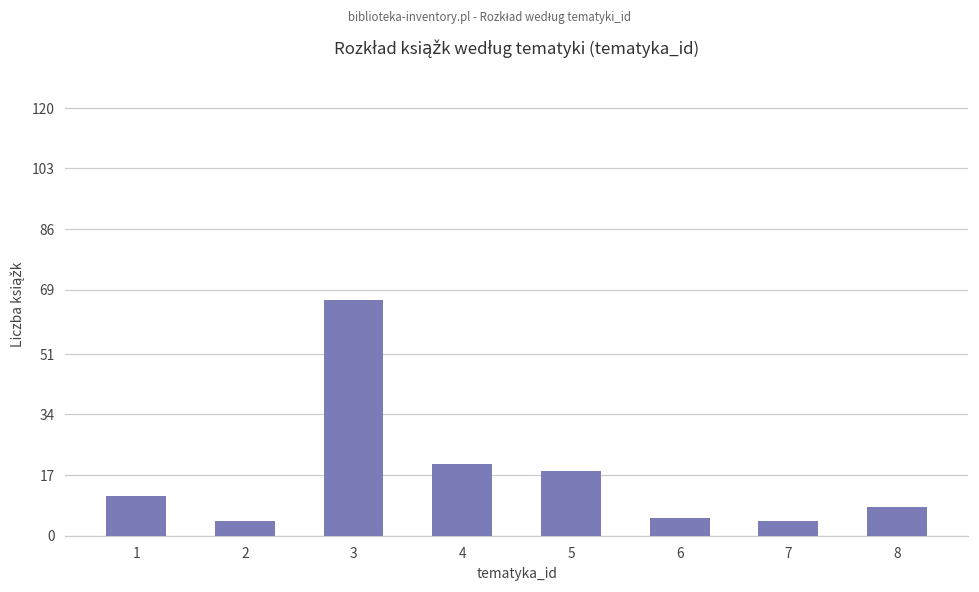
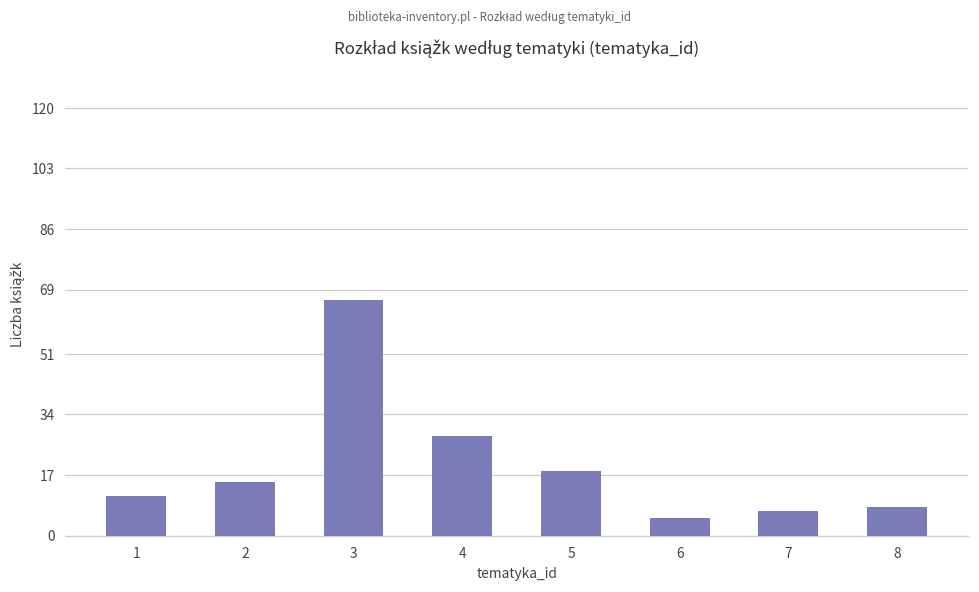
  {
    "1": 11,
-   "2": 4,
+   "2": 15,
    "3": 66,
-   "4": 20,
+   "4": 28,
    "5": 18,
    "6": 5,
-   "7": 4,
+   "7": 7,
    "8": 8
  }
